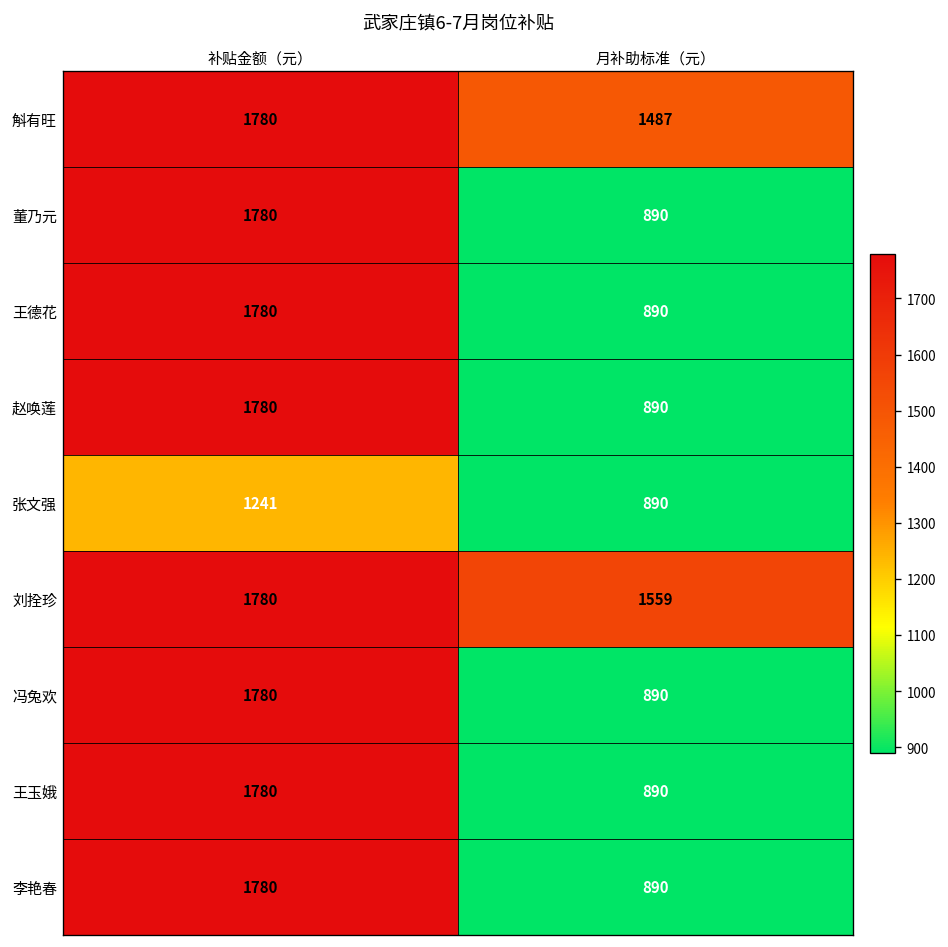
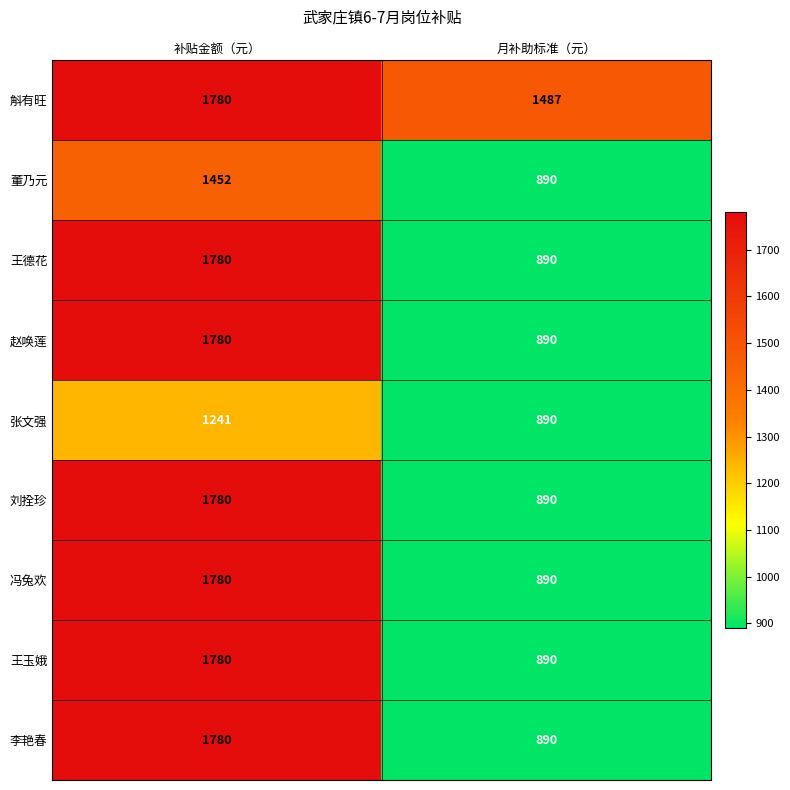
  {
    "斛有旺": {
      "补贴金额（元）": 1780,
      "月补助标准（元）": 1487
    },
    "董乃元": {
-     "补贴金额（元）": 1780,
+     "补贴金额（元）": 1452,
      "月补助标准（元）": 890
    },
    "王德花": {
      "补贴金额（元）": 1780,
      "月补助标准（元）": 890
    },
    "赵唤莲": {
      "补贴金额（元）": 1780,
      "月补助标准（元）": 890
    },
    "张文强": {
      "补贴金额（元）": 1241,
      "月补助标准（元）": 890
    },
    "刘拴珍": {
      "补贴金额（元）": 1780,
-     "月补助标准（元）": 1559
+     "月补助标准（元）": 890
    },
    "冯兔欢": {
      "补贴金额（元）": 1780,
      "月补助标准（元）": 890
    },
    "王玉娥": {
      "补贴金额（元）": 1780,
      "月补助标准（元）": 890
    },
    "李艳春": {
      "补贴金额（元）": 1780,
      "月补助标准（元）": 890
    }
  }
